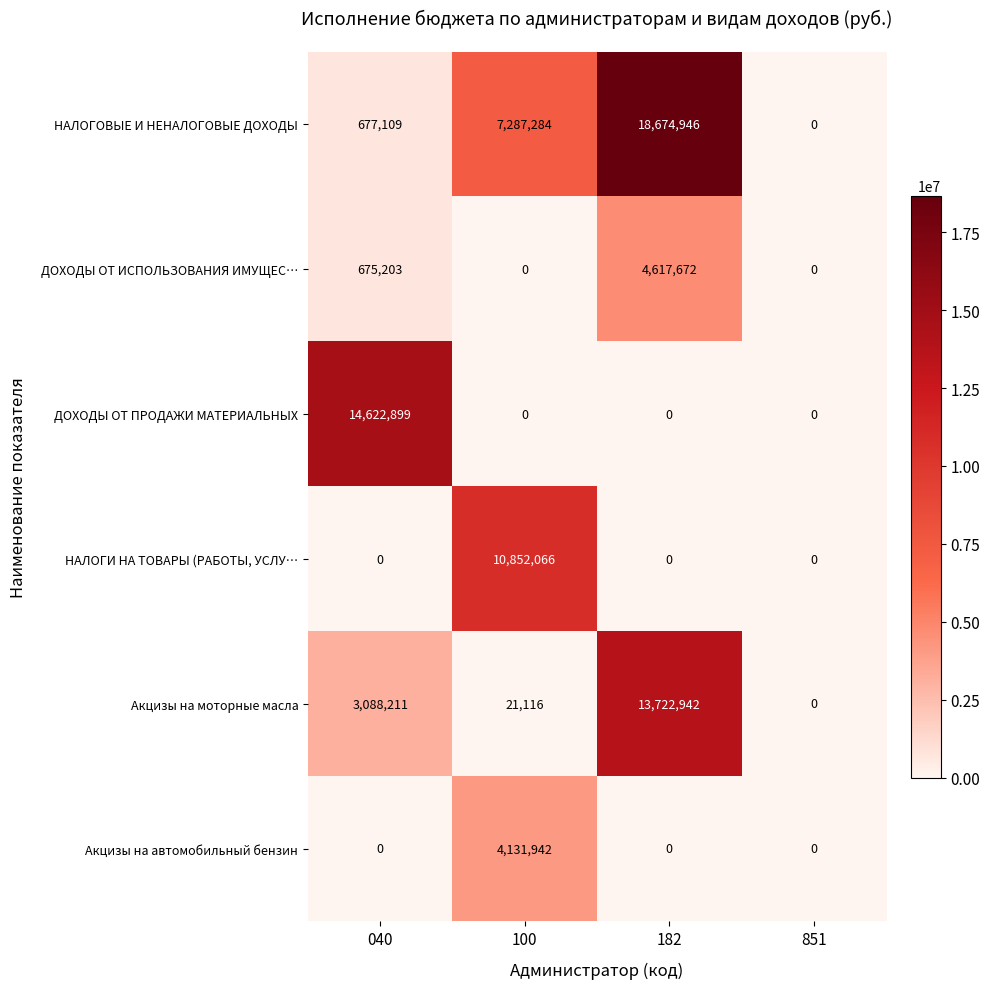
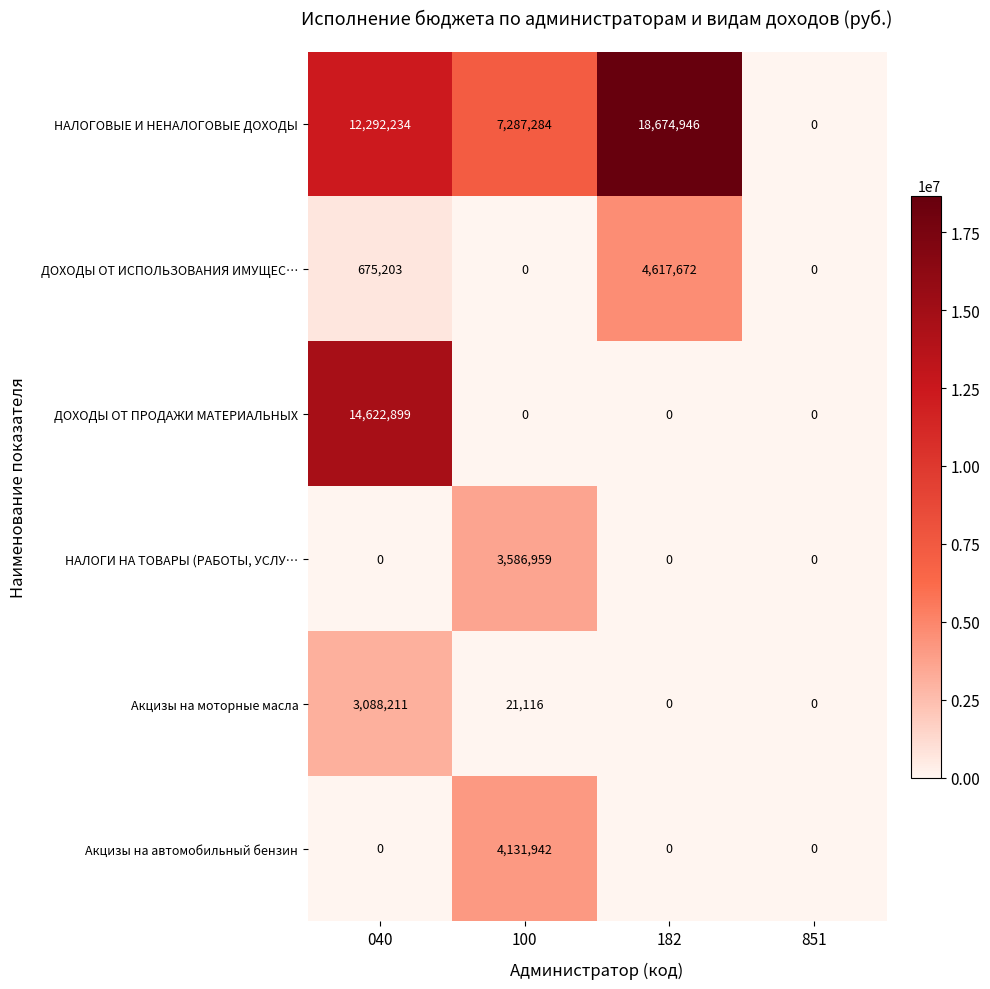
  {
    "НАЛОГОВЫЕ И НЕНАЛОГОВЫЕ ДОХОДЫ": {
-     "040": "677,109",
+     "040": "12,292,234",
      "100": "7,287,284",
      "182": "18,674,946",
      "851": "0"
    },
    "ДОХОДЫ ОТ ИСПОЛЬЗОВАНИЯ ИМУЩЕС…": {
      "040": "675,203",
      "100": "0",
      "182": "4,617,672",
      "851": "0"
    },
    "ДОХОДЫ ОТ ПРОДАЖИ МАТЕРИАЛЬНЫХ": {
      "040": "14,622,899",
      "100": "0",
      "182": "0",
      "851": "0"
    },
    "НАЛОГИ НА ТОВАРЫ (РАБОТЫ, УСЛУ…": {
      "040": "0",
-     "100": "10,852,066",
+     "100": "3,586,959",
      "182": "0",
      "851": "0"
    },
    "Акцизы на моторные масла": {
      "040": "3,088,211",
      "100": "21,116",
-     "182": "13,722,942",
+     "182": "0",
      "851": "0"
    },
    "Акцизы на автомобильный бензин": {
      "040": "0",
      "100": "4,131,942",
      "182": "0",
      "851": "0"
    }
  }
